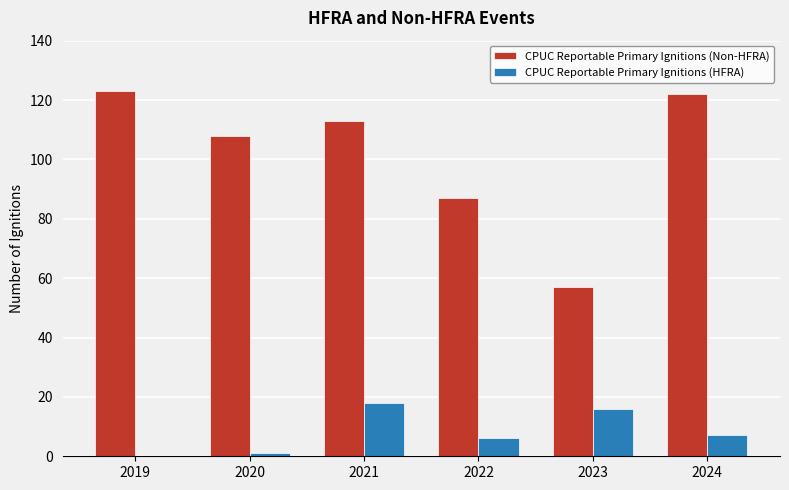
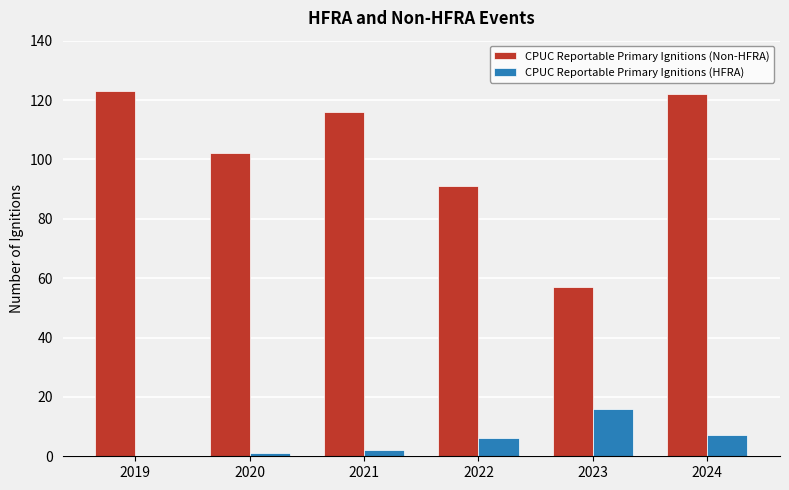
  {
    "CPUC Reportable Primary Ignitions (Non-HFRA)": {
      "2019": 123,
-     "2020": 108,
-     "2021": 113,
-     "2022": 87,
+     "2020": 102,
+     "2021": 116,
+     "2022": 91,
      "2023": 57,
      "2024": 122
    },
    "CPUC Reportable Primary Ignitions (HFRA)": {
      "2019": 0,
      "2020": 1,
-     "2021": 18,
+     "2021": 2,
      "2022": 6,
      "2023": 16,
      "2024": 7
    }
  }
